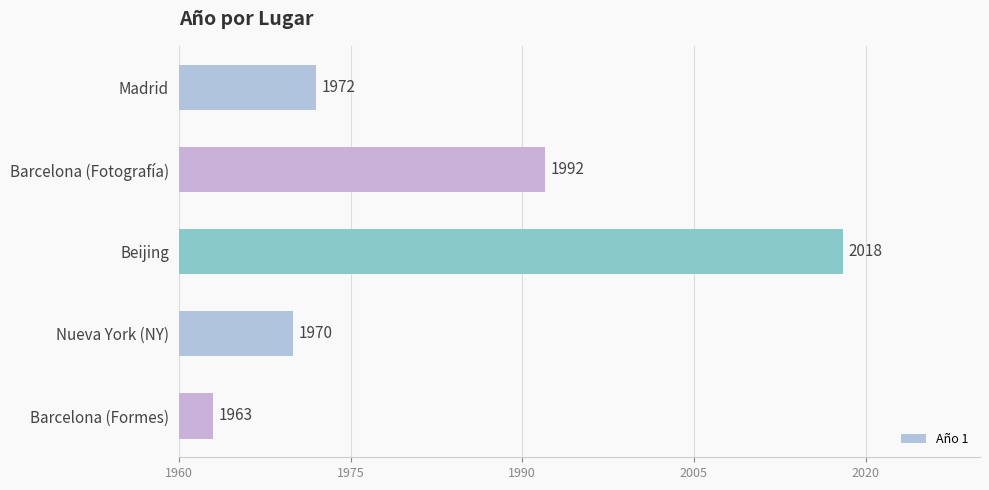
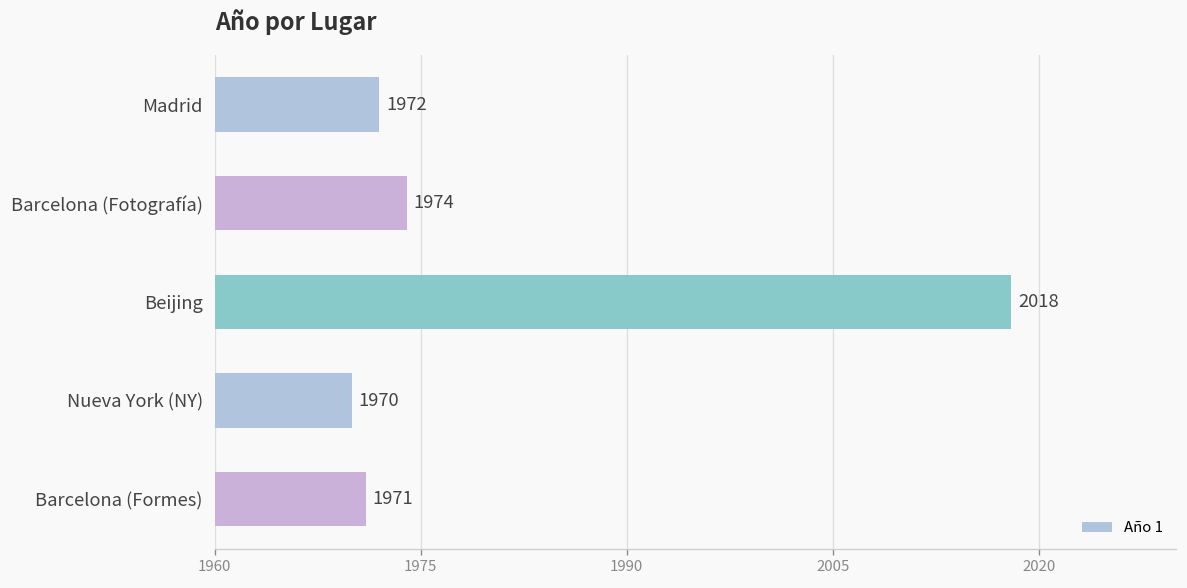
  {
    "Madrid": 1972,
-   "Barcelona (Fotografía)": 1992,
+   "Barcelona (Fotografía)": 1974,
    "Beijing": 2018,
    "Nueva York (NY)": 1970,
-   "Barcelona (Formes)": 1963
+   "Barcelona (Formes)": 1971
  }
